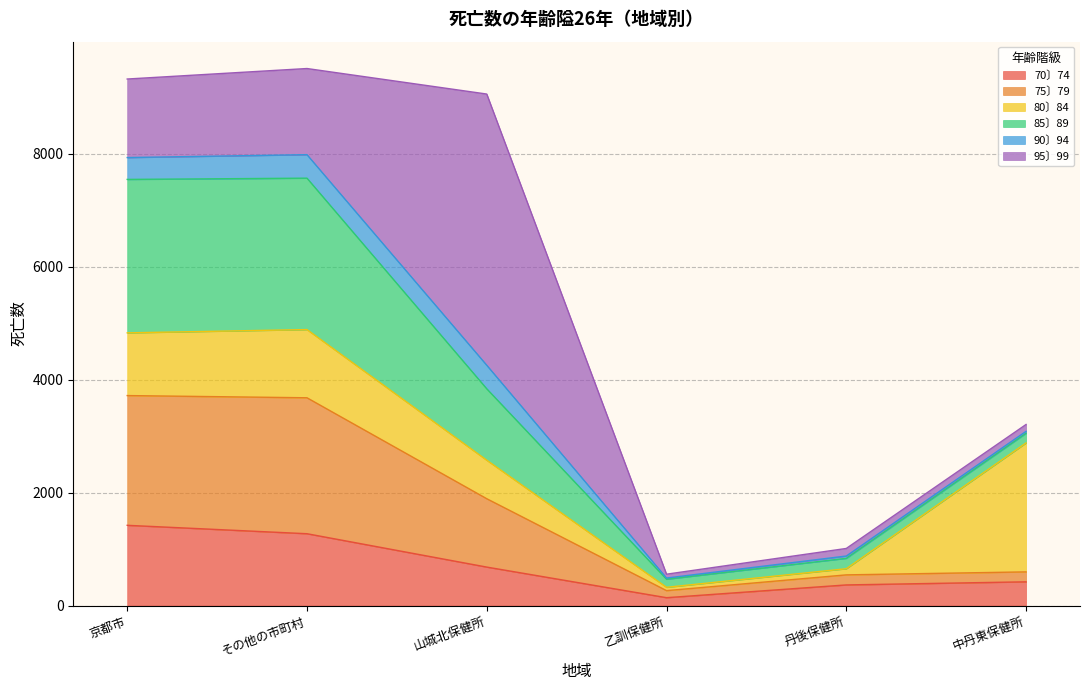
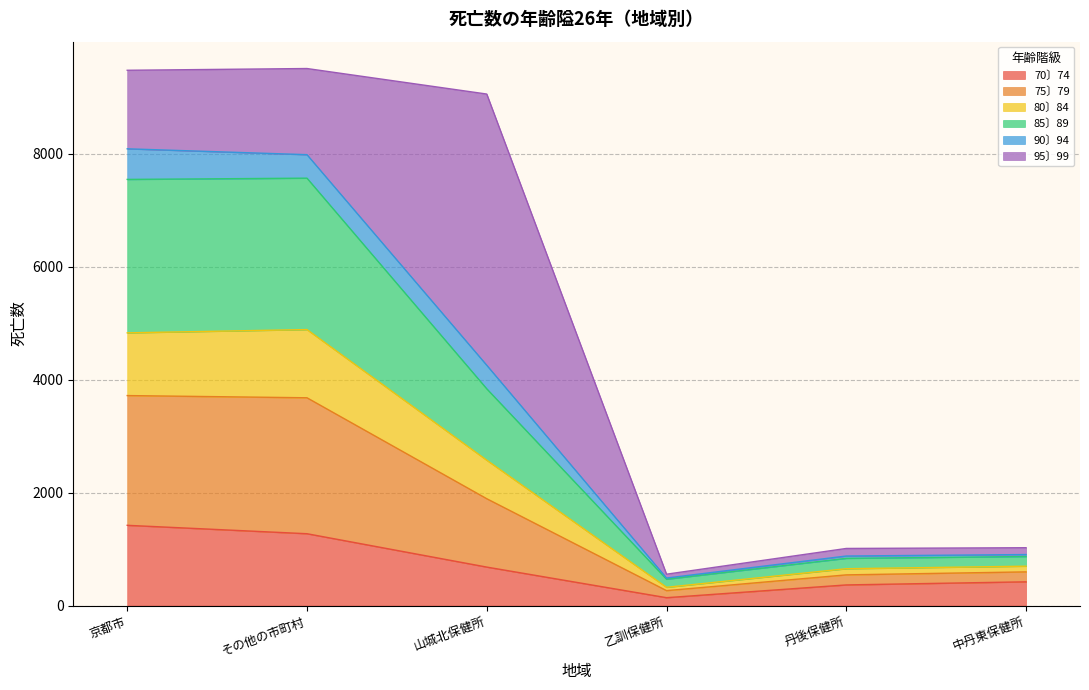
  {
    "80〕84": {
      "京都市": 1100,
      "その他の市町村": 1200,
      "山城北保健所": 700,
      "乙訓保健所": 100,
      "丹後保健所": 100,
-     "中丹東保健所": 2300
+     "中丹東保健所": 100
    },
    "85〕89": {
      "京都市": 2700,
      "その他の市町村": 2700,
      "山城北保健所": 1300
    },
    "90〕94": {
-     "京都市": 400,
+     "京都市": 500,
      "その他の市町村": 400,
      "山城北保健所": 400
    },
    "95〕99": {
      "京都市": 1400,
      "その他の市町村": 1500,
      "山城北保健所": 4800,
      "乙訓保健所": 100,
      "丹後保健所": 100,
      "中丹東保健所": 100
    }
  }
